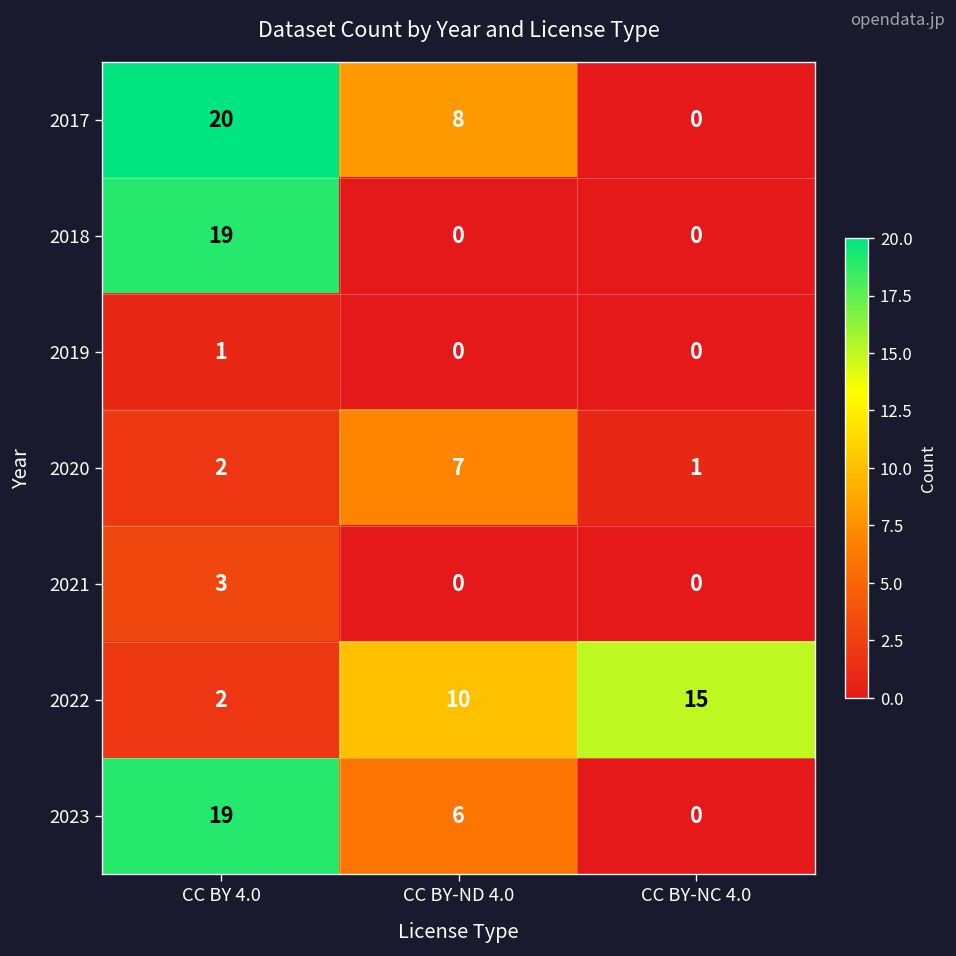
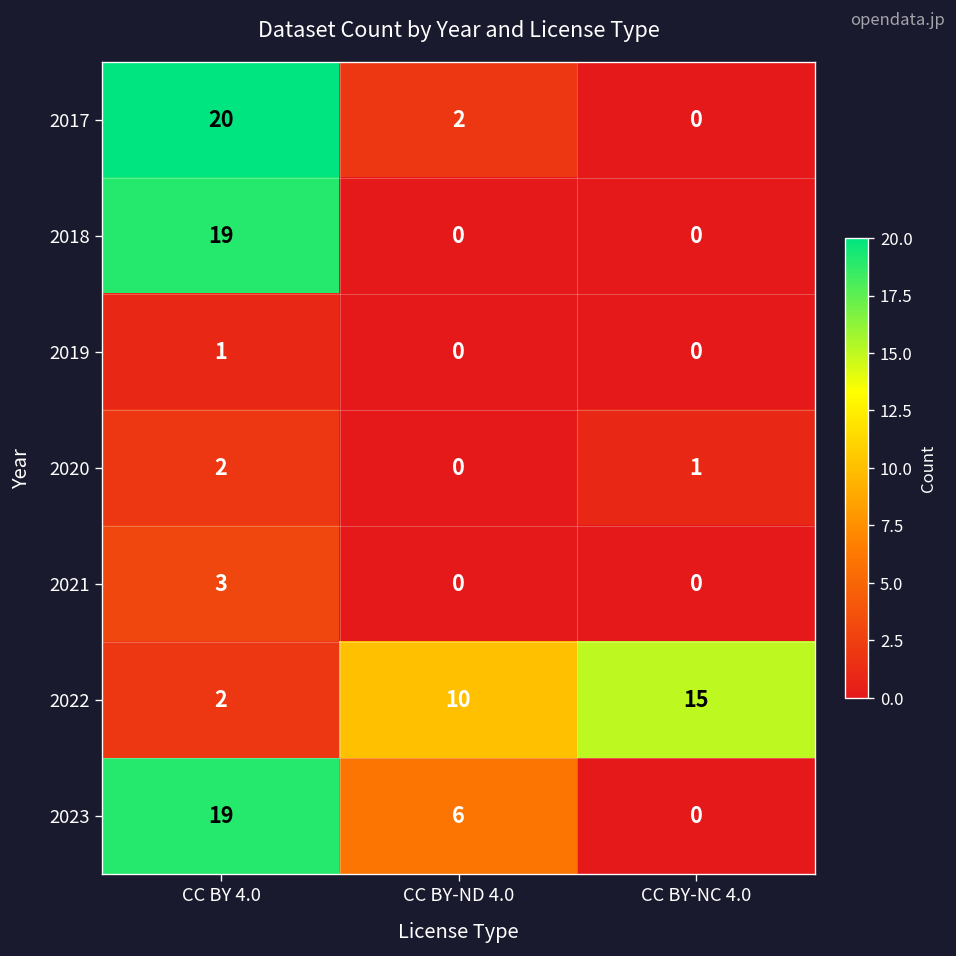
  {
    "2017": {
      "CC BY 4.0": 20,
-     "CC BY-ND 4.0": 8,
+     "CC BY-ND 4.0": 2,
      "CC BY-NC 4.0": 0
    },
    "2018": {
      "CC BY 4.0": 19,
      "CC BY-ND 4.0": 0,
      "CC BY-NC 4.0": 0
    },
    "2019": {
      "CC BY 4.0": 1,
      "CC BY-ND 4.0": 0,
      "CC BY-NC 4.0": 0
    },
    "2020": {
      "CC BY 4.0": 2,
-     "CC BY-ND 4.0": 7,
+     "CC BY-ND 4.0": 0,
      "CC BY-NC 4.0": 1
    },
    "2021": {
      "CC BY 4.0": 3,
      "CC BY-ND 4.0": 0,
      "CC BY-NC 4.0": 0
    },
    "2022": {
      "CC BY 4.0": 2,
      "CC BY-ND 4.0": 10,
      "CC BY-NC 4.0": 15
    },
    "2023": {
      "CC BY 4.0": 19,
      "CC BY-ND 4.0": 6,
      "CC BY-NC 4.0": 0
    }
  }
